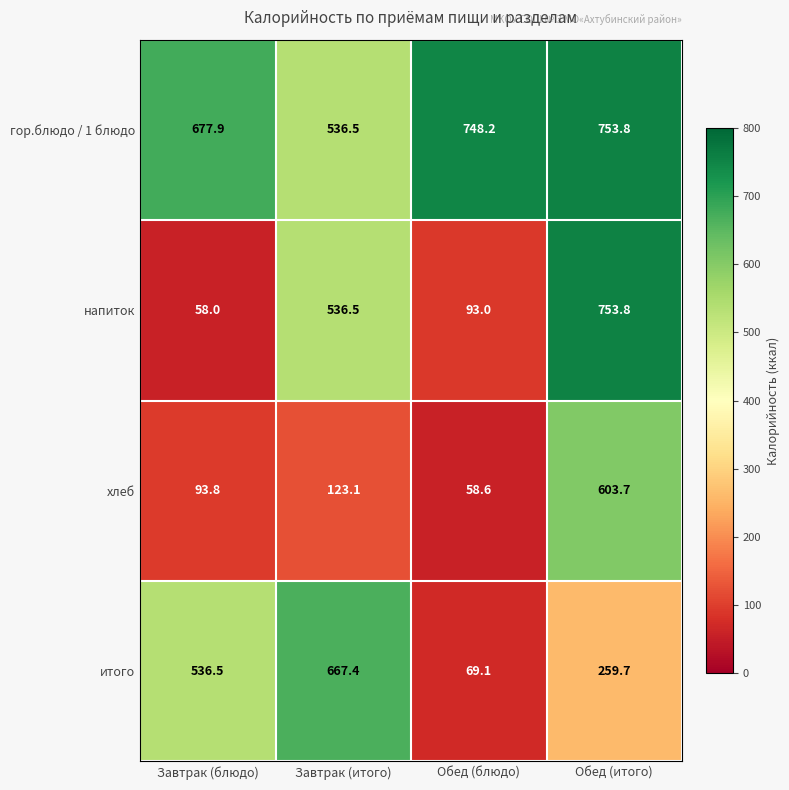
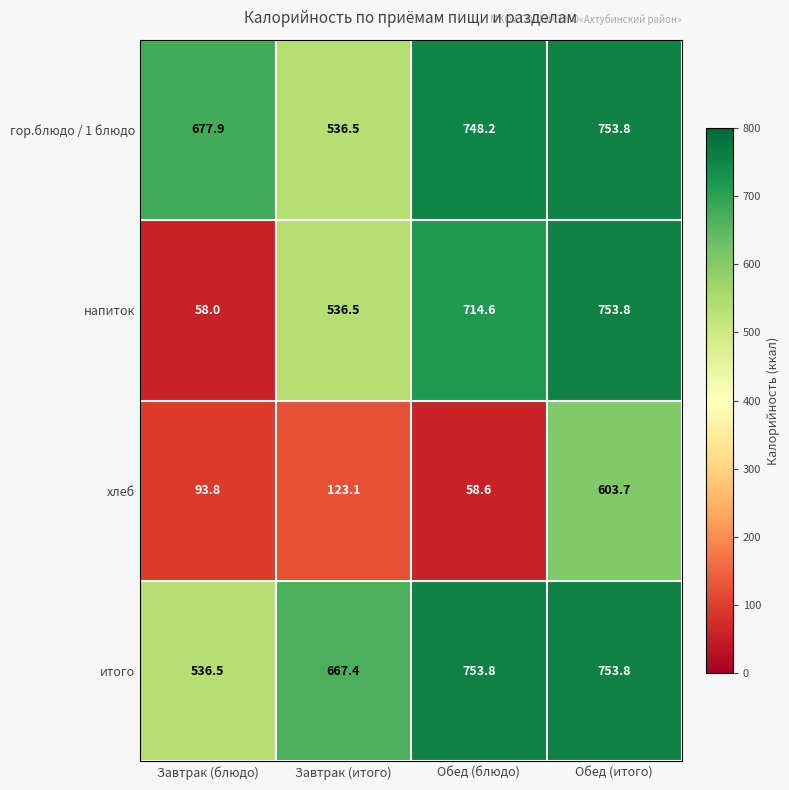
  {
    "гор.блюдо / 1 блюдо": {
      "Завтрак (блюдо)": 677.9,
      "Завтрак (итого)": 536.5,
      "Обед (блюдо)": 748.2,
      "Обед (итого)": 753.8
    },
    "напиток": {
      "Завтрак (блюдо)": 58.0,
      "Завтрак (итого)": 536.5,
-     "Обед (блюдо)": 93.0,
+     "Обед (блюдо)": 714.6,
      "Обед (итого)": 753.8
    },
    "хлеб": {
      "Завтрак (блюдо)": 93.8,
      "Завтрак (итого)": 123.1,
      "Обед (блюдо)": 58.6,
      "Обед (итого)": 603.7
    },
    "итого": {
      "Завтрак (блюдо)": 536.5,
      "Завтрак (итого)": 667.4,
-     "Обед (блюдо)": 69.1,
-     "Обед (итого)": 259.7
+     "Обед (блюдо)": 753.8,
+     "Обед (итого)": 753.8
    }
  }
